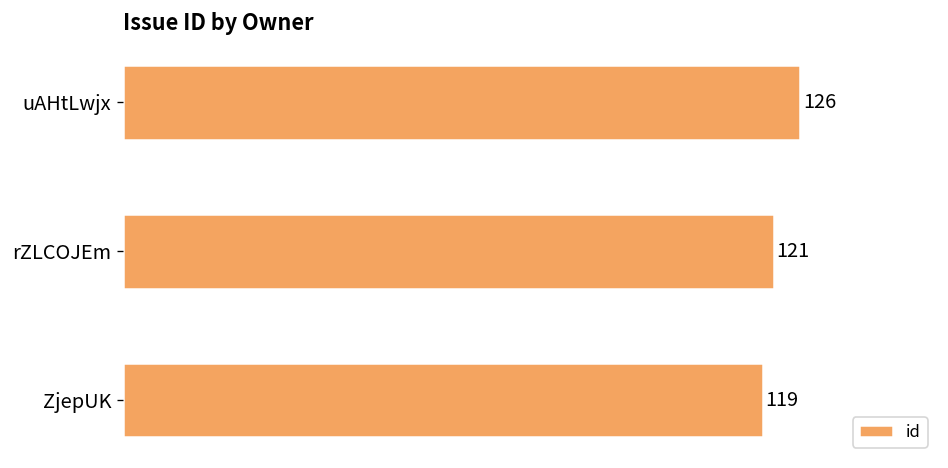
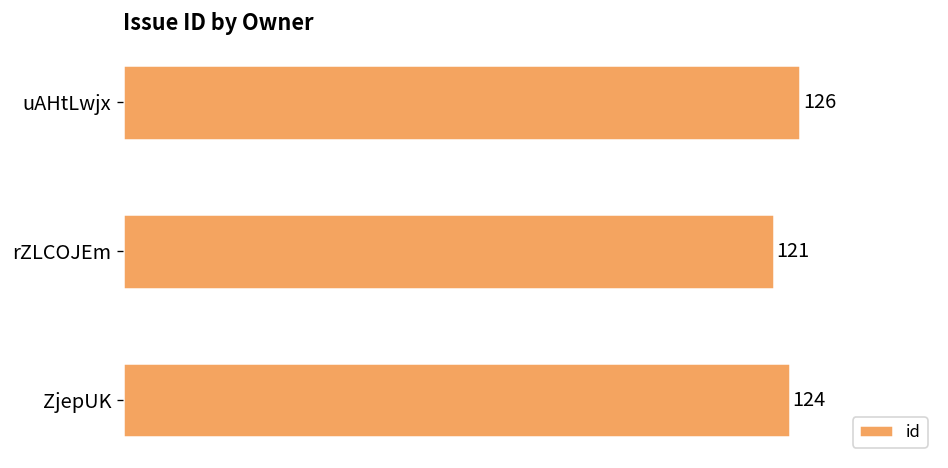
  {
    "uAHtLwjx": 126,
    "rZLCOJEm": 121,
-   "ZjepUK": 119
+   "ZjepUK": 124
  }
